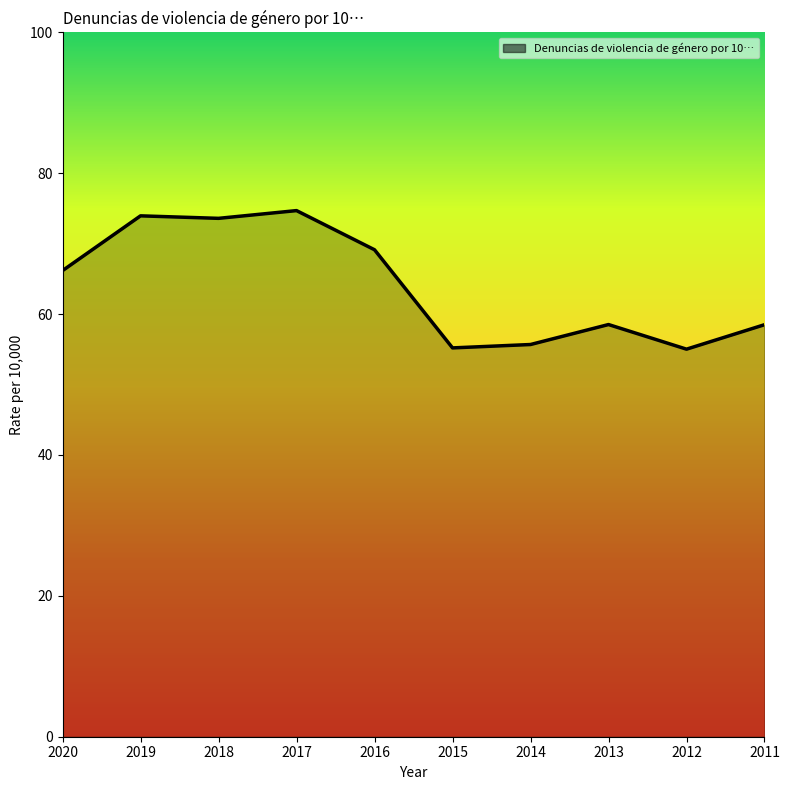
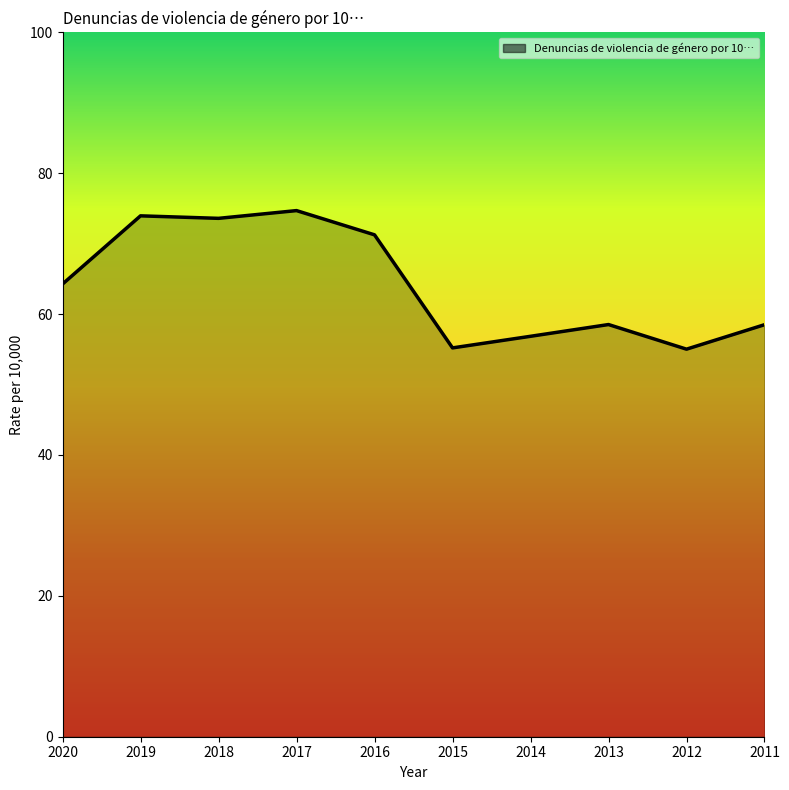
  {
-   "2020": 66,
+   "2020": 64,
    "2019": 74,
    "2018": 74,
    "2017": 75,
-   "2016": 69,
+   "2016": 71,
    "2015": 55,
-   "2014": 56,
+   "2014": 57,
    "2013": 59,
    "2012": 55,
    "2011": 59
  }
